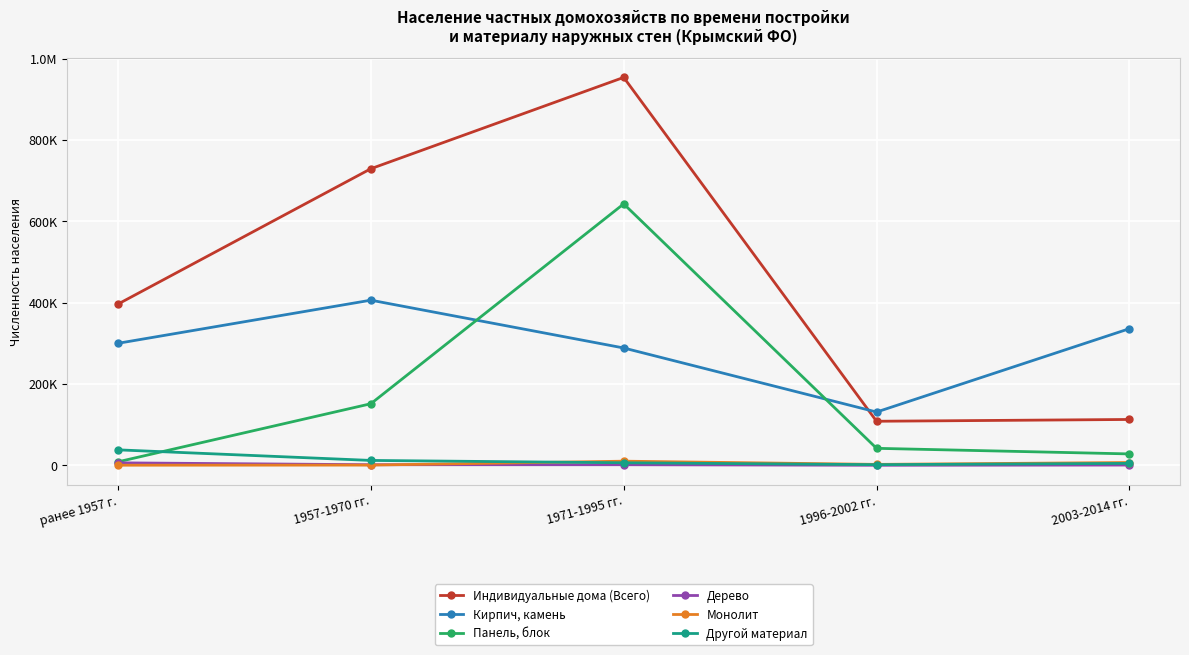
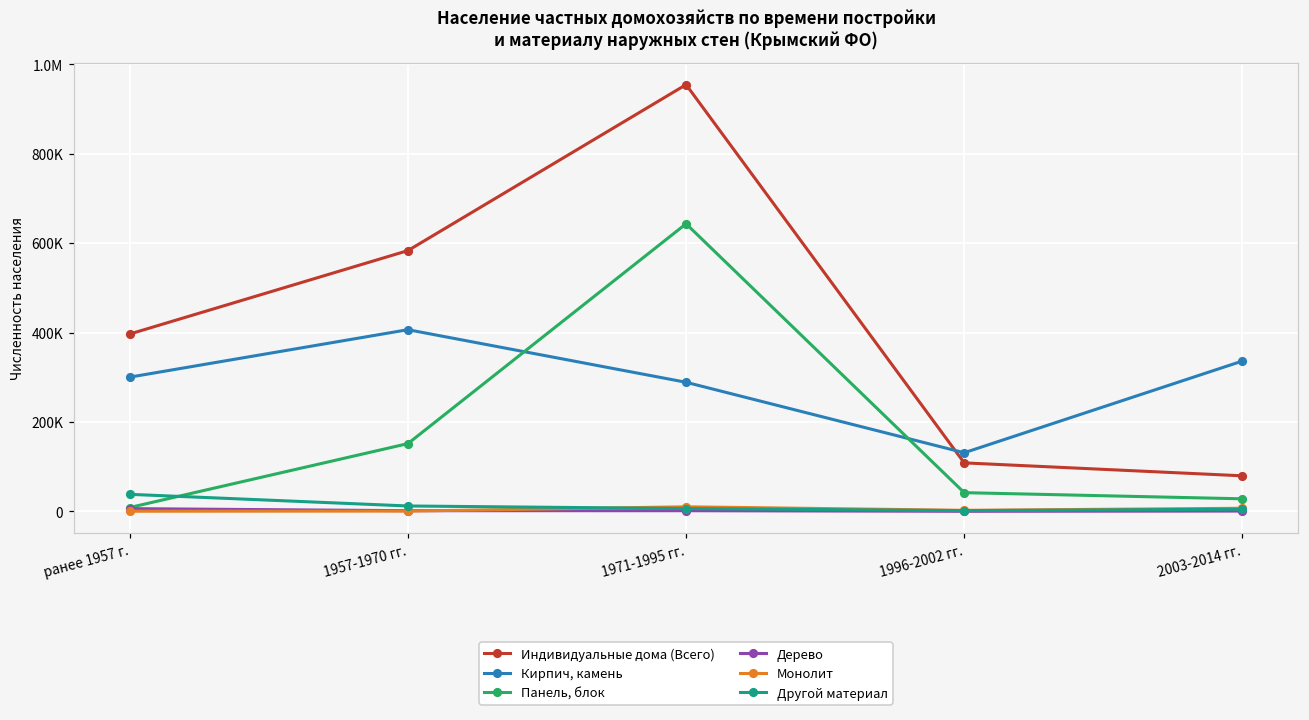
  {
    "Индивидуальные дома (Всего)": {
      "ранее 1957 г.": 400000,
-     "1957-1970 гг.": 730000,
+     "1957-1970 гг.": 580000,
      "1971-1995 гг.": 950000,
      "1996-2002 гг.": 110000,
-     "2003-2014 гг.": 110000
+     "2003-2014 гг.": 80000
    },
    "Кирпич, камень": {
      "ранее 1957 г.": 300000,
      "1957-1970 гг.": 410000,
      "1971-1995 гг.": 290000,
      "1996-2002 гг.": 130000,
      "2003-2014 гг.": 340000
    }
  }
